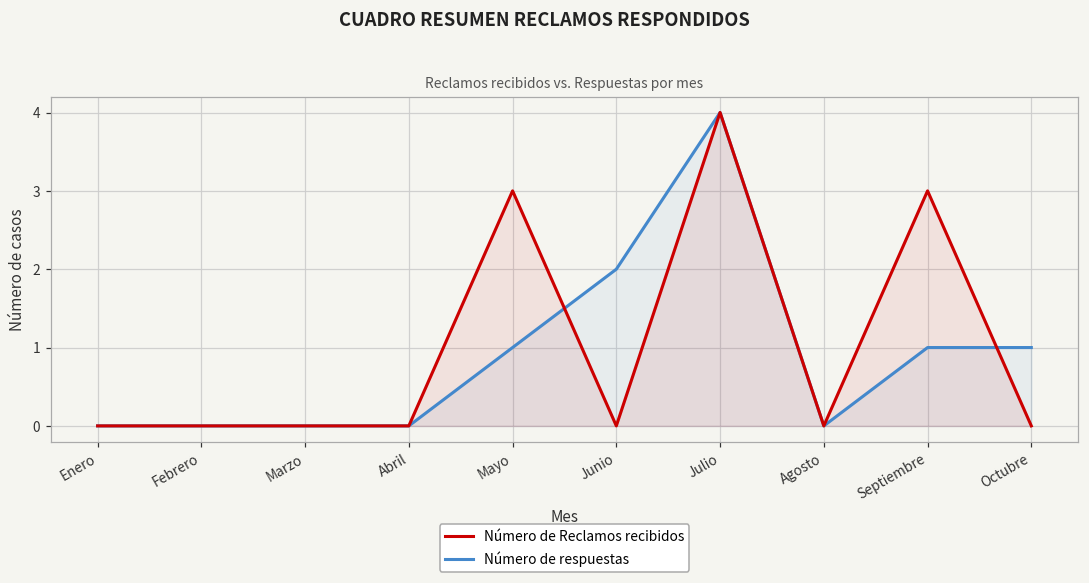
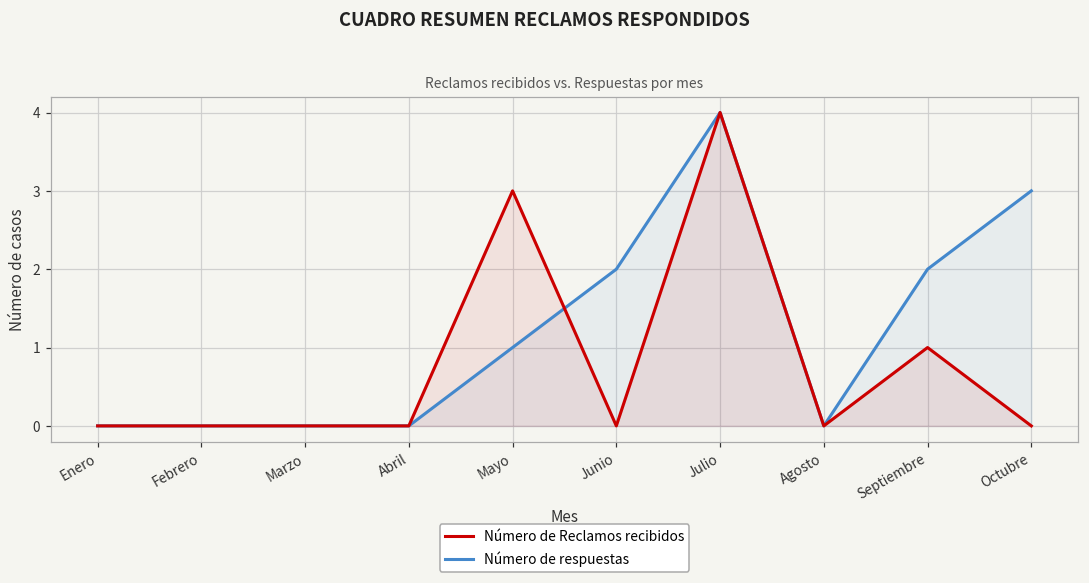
  {
    "Número de Reclamos recibidos": {
      "Mayo": 3,
      "Junio": 0,
-     "Septiembre": 3,
+     "Septiembre": 1,
      "Octubre": 0
    },
    "Número de respuestas": {
      "Mayo": 1,
      "Junio": 2,
-     "Septiembre": 1,
-     "Octubre": 1
+     "Septiembre": 2,
+     "Octubre": 3
    }
  }
